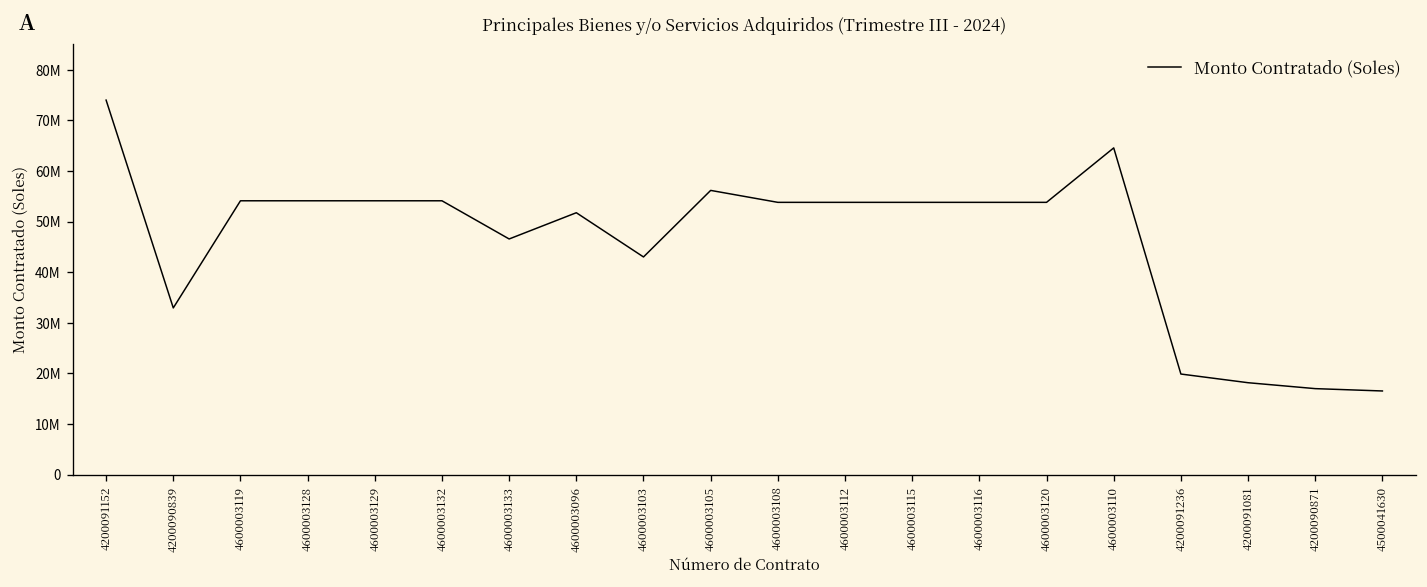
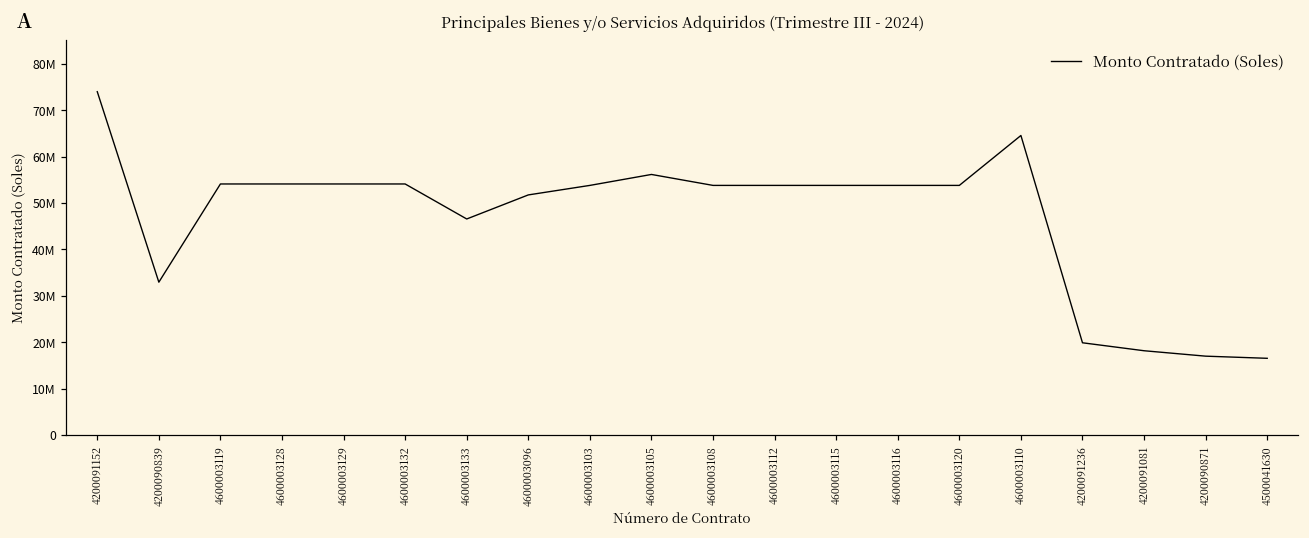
  {
    "4200091152": 74000000,
    "4200090839": 33000000,
    "4600003119": 54000000,
    "4600003128": 54000000,
    "4600003129": 54000000,
    "4600003132": 54000000,
    "4600003133": 47000000,
    "4600003096": 52000000,
-   "4600003103": 43000000,
+   "4600003103": 54000000,
    "4600003105": 56000000,
    "4600003108": 54000000,
    "4600003112": 54000000,
    "4600003115": 54000000,
    "4600003116": 54000000,
    "4600003120": 54000000,
    "4600003110": 65000000,
    "4200091236": 20000000,
    "4200091081": 18000000,
    "4200090871": 17000000,
    "4500041630": 17000000
  }
